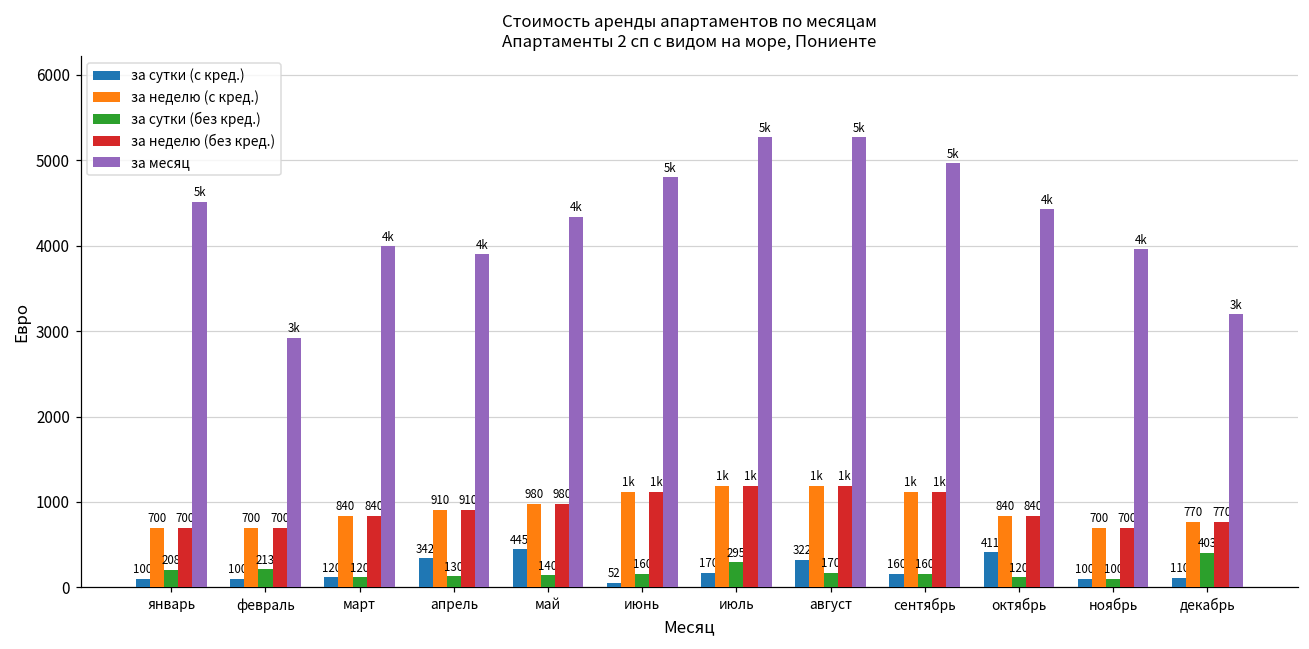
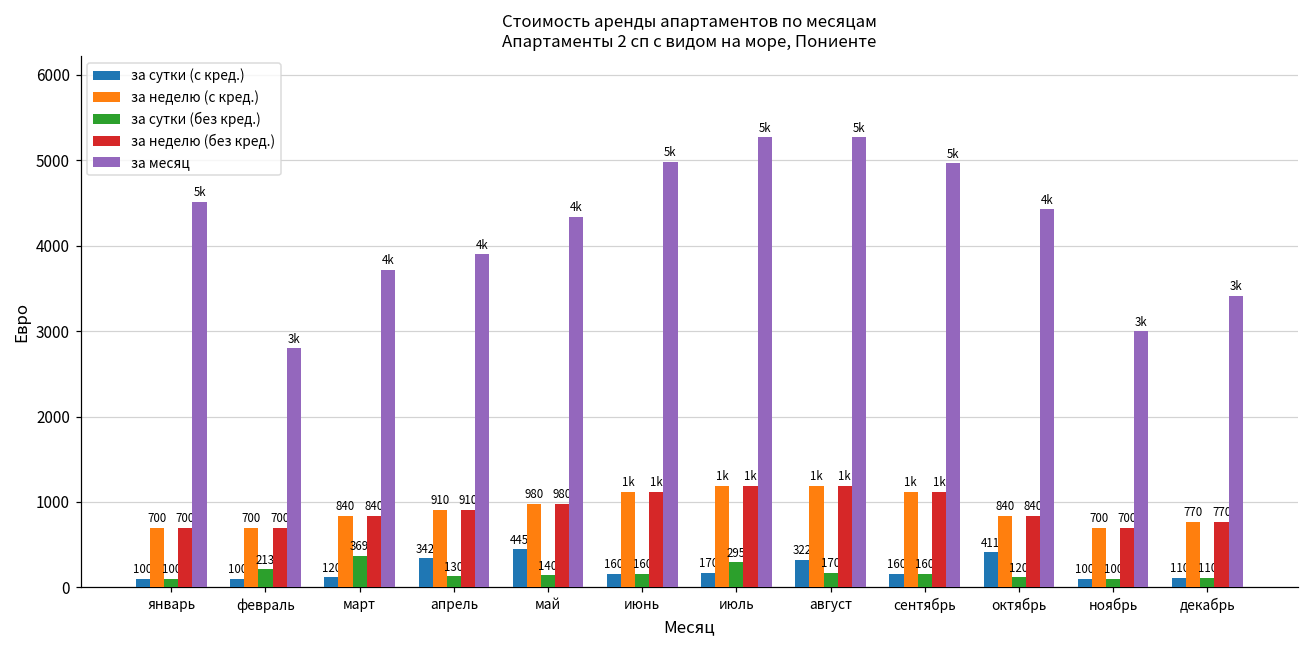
  {
    "за сутки (с кред.)": {
      "январь": "100",
      "февраль": "100",
      "март": "120",
      "апрель": "342",
      "май": "445",
-     "июнь": "52",
+     "июнь": "160",
      "июль": "170",
      "август": "322",
      "сентябрь": "160",
      "октябрь": "411",
      "ноябрь": "100",
      "декабрь": "110"
    },
    "за неделю (с кред.)": {
      "январь": "700",
      "февраль": "700",
      "март": "840",
      "апрель": "910",
      "май": "980",
      "июнь": "1k",
      "июль": "1k",
      "август": "1k",
      "сентябрь": "1k",
      "октябрь": "840",
      "ноябрь": "700",
      "декабрь": "770"
    },
    "за сутки (без кред.)": {
-     "январь": "208",
+     "январь": "100",
      "февраль": "213",
-     "март": "120",
+     "март": "369",
      "апрель": "130",
      "май": "140",
      "июнь": "160",
      "июль": "295",
      "август": "170",
      "сентябрь": "160",
      "октябрь": "120",
      "ноябрь": "100",
-     "декабрь": "403"
+     "декабрь": "110"
    },
    "за неделю (без кред.)": {
      "январь": "700",
      "февраль": "700",
      "март": "840",
      "апрель": "910",
      "май": "980",
      "июнь": "1k",
      "июль": "1k",
      "август": "1k",
      "сентябрь": "1k",
      "октябрь": "840",
      "ноябрь": "700",
      "декабрь": "770"
    },
    "за месяц": {
      "январь": "5k",
-     "февраль": "2900",
-     "март": "4000",
+     "февраль": "2800",
+     "март": "3700",
      "апрель": "4k",
      "май": "4k",
-     "июнь": "4800",
+     "июнь": "5000",
      "июль": "5k",
      "август": "5k",
      "сентябрь": "5k",
      "октябрь": "4k",
-     "ноябрь": "4k",
-     "декабрь": "3200"
+     "ноябрь": "3k",
+     "декабрь": "3400"
    }
  }
